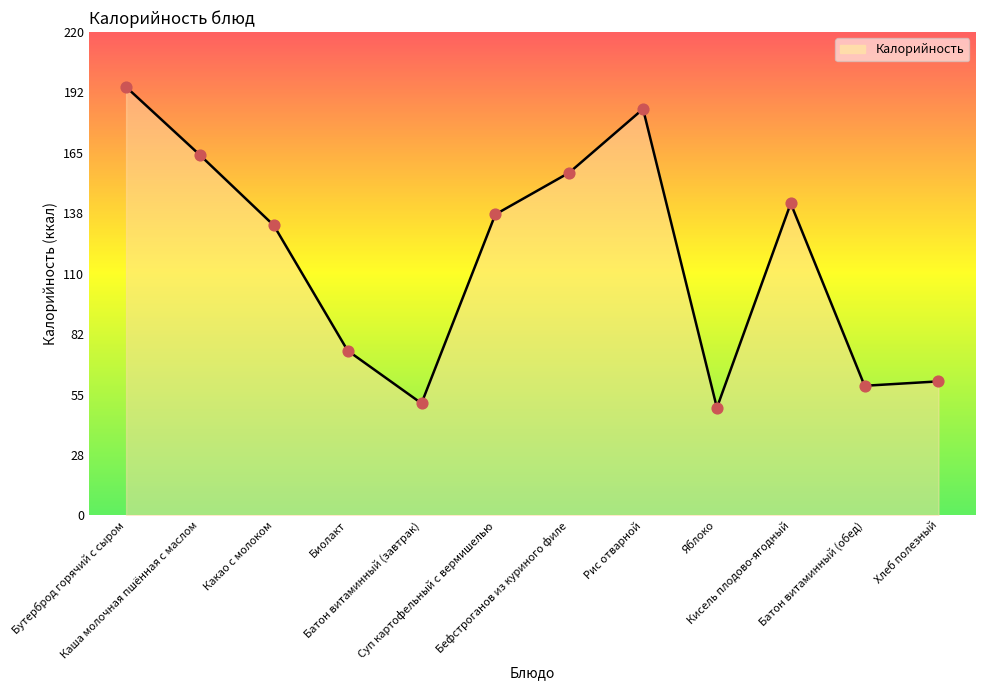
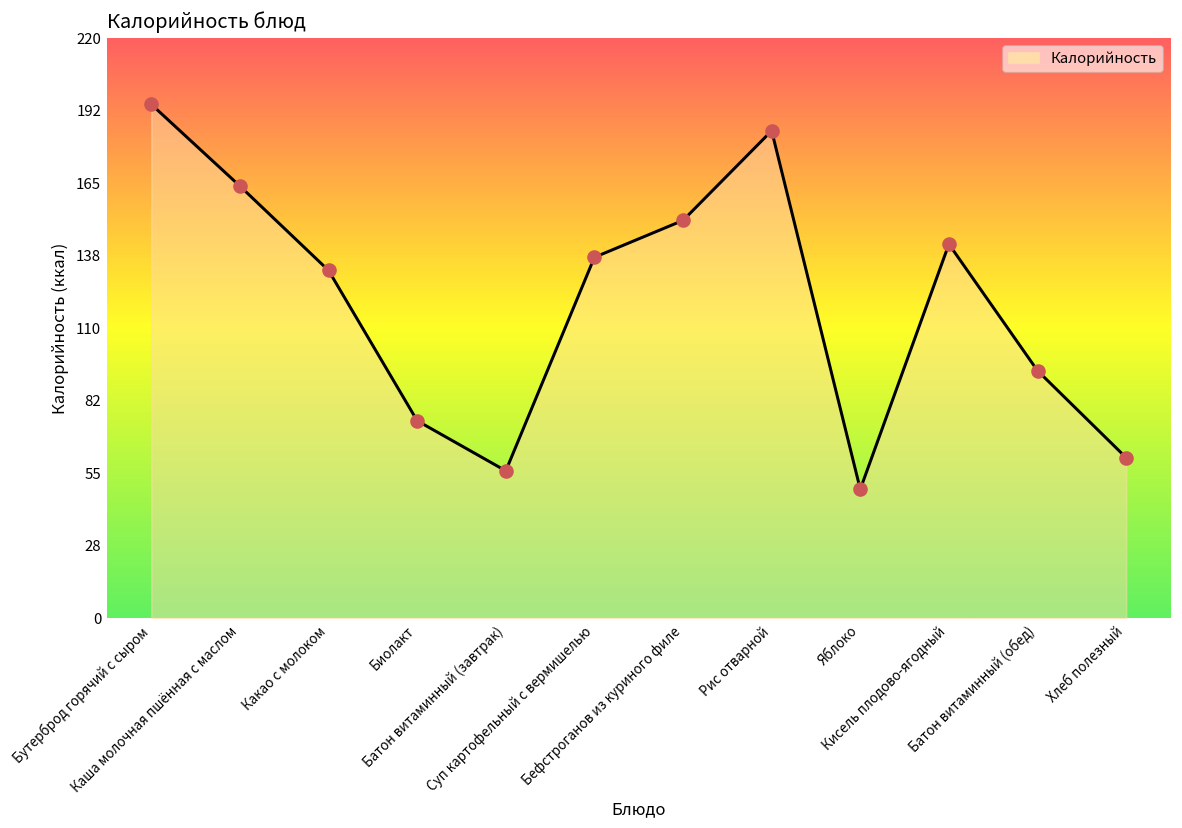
  {
    "Бутерброд горячий с сыром": 195,
    "Каша молочная пшённая с маслом": 164,
    "Какао с молоком": 132,
    "Биолакт": 75,
-   "Батон витаминный (завтрак)": 51,
+   "Батон витаминный (завтрак)": 56,
    "Суп картофельный с вермишелью": 137,
-   "Бефстроганов из куриного филе": 156,
+   "Бефстроганов из куриного филе": 151,
    "Рис отварной": 185,
    "Яблоко": 49,
    "Кисель плодово-ягодный": 142,
-   "Батон витаминный (обед)": 59,
+   "Батон витаминный (обед)": 94,
    "Хлеб полезный": 61
  }
